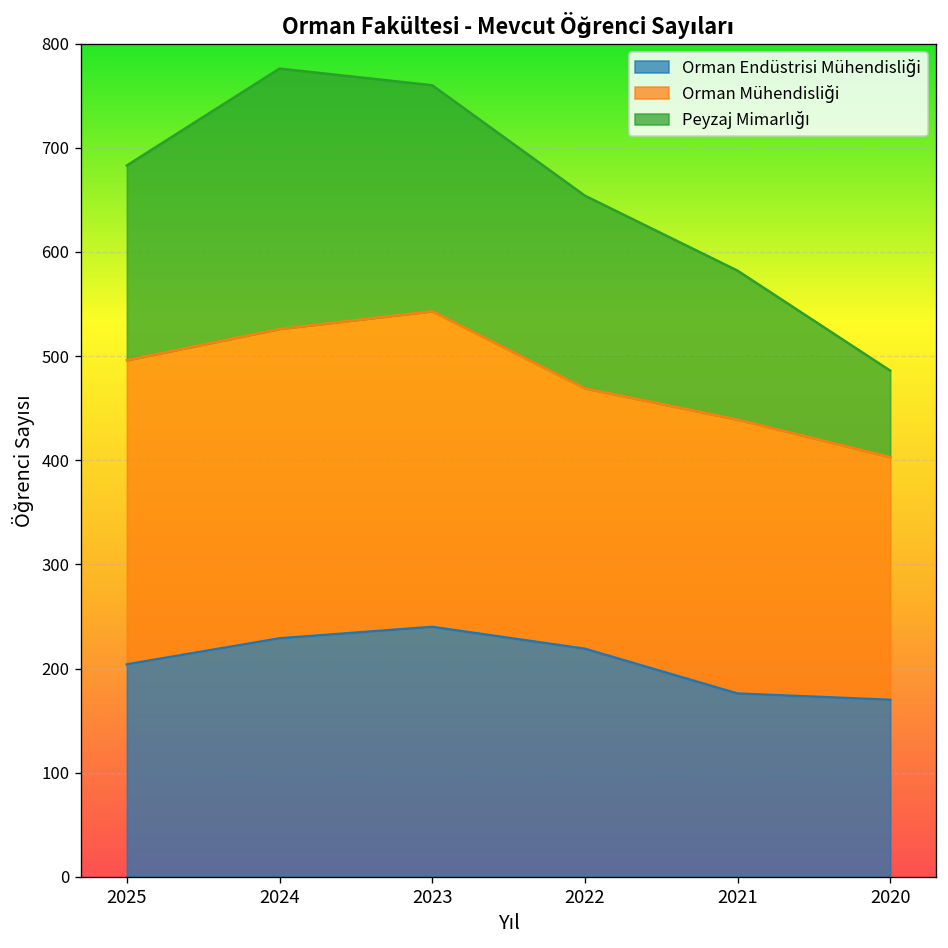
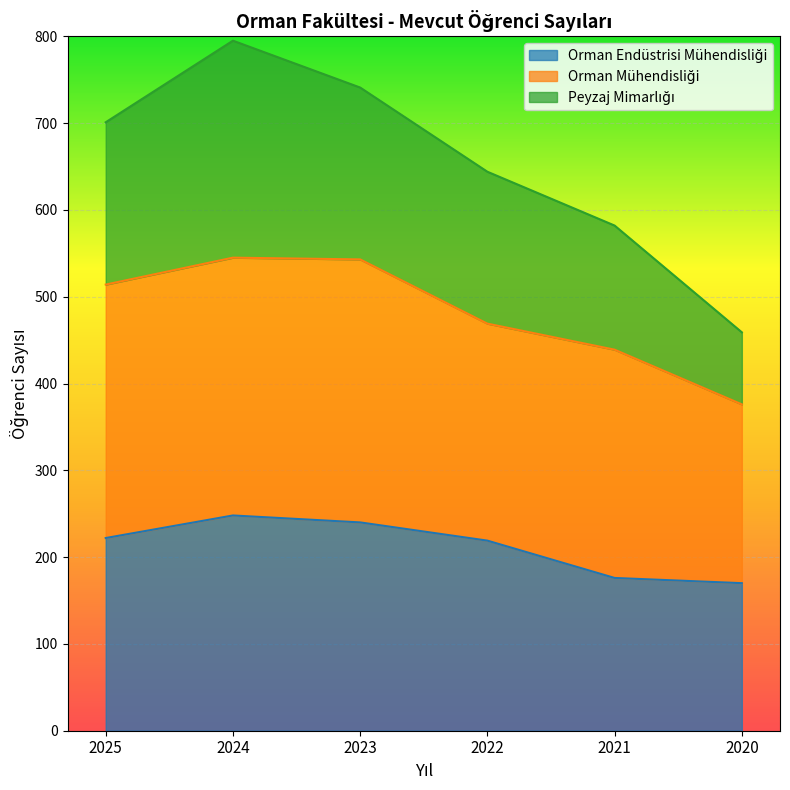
  {
    "Orman Endüstrisi Mühendisliği": {
-     "2025": 200,
-     "2024": 230,
+     "2025": 220,
+     "2024": 250,
      "2023": 240,
      "2022": 220,
      "2021": 180,
      "2020": 170
    },
    "Orman Mühendisliği": {
      "2025": 290,
      "2024": 300,
      "2023": 300,
      "2022": 250,
      "2021": 260,
-     "2020": 230
+     "2020": 210
    },
    "Peyzaj Mimarlığı": {
      "2025": 190,
      "2024": 250,
-     "2023": 220,
-     "2022": 190,
+     "2023": 200,
+     "2022": 180,
      "2021": 140,
      "2020": 80
    }
  }
